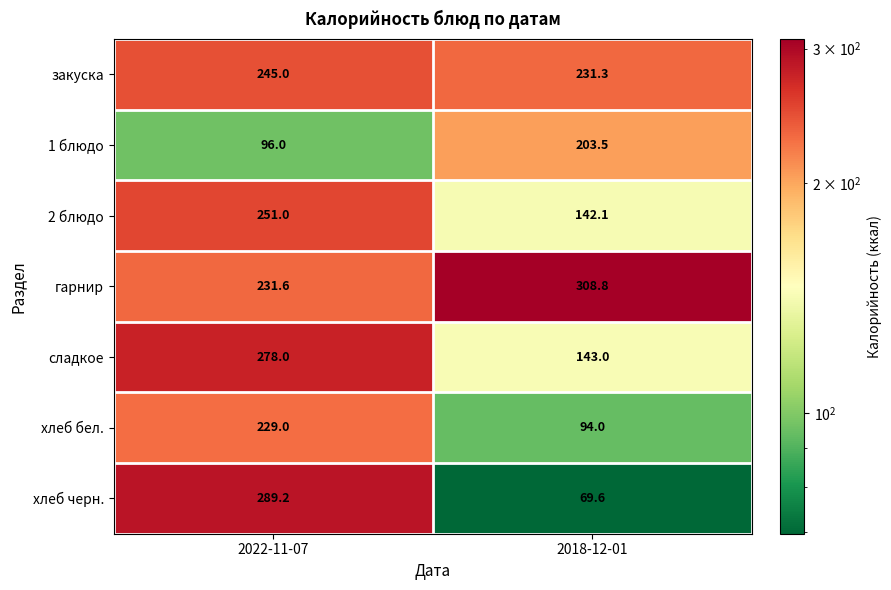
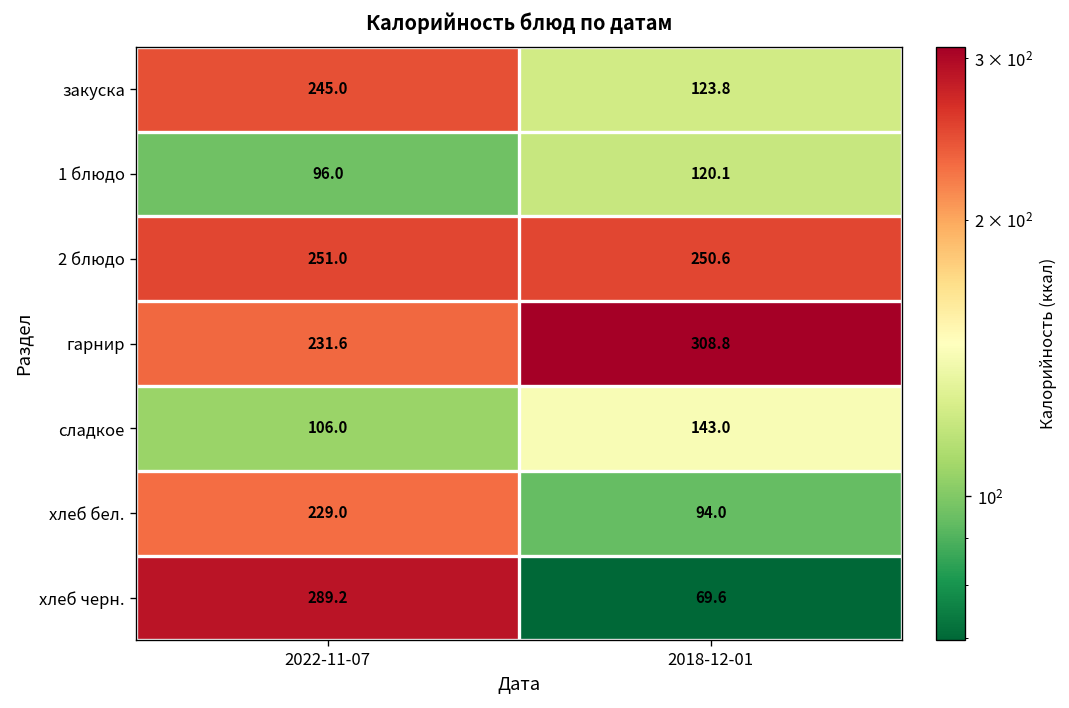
  {
    "закуска": {
      "2022-11-07": 245.0,
-     "2018-12-01": 231.3
+     "2018-12-01": 123.8
    },
    "1 блюдо": {
      "2022-11-07": 96.0,
-     "2018-12-01": 203.5
+     "2018-12-01": 120.1
    },
    "2 блюдо": {
      "2022-11-07": 251.0,
-     "2018-12-01": 142.1
+     "2018-12-01": 250.6
    },
    "гарнир": {
      "2022-11-07": 231.6,
      "2018-12-01": 308.8
    },
    "сладкое": {
-     "2022-11-07": 278.0,
+     "2022-11-07": 106.0,
      "2018-12-01": 143.0
    },
    "хлеб бел.": {
      "2022-11-07": 229.0,
      "2018-12-01": 94.0
    },
    "хлеб черн.": {
      "2022-11-07": 289.2,
      "2018-12-01": 69.6
    }
  }
